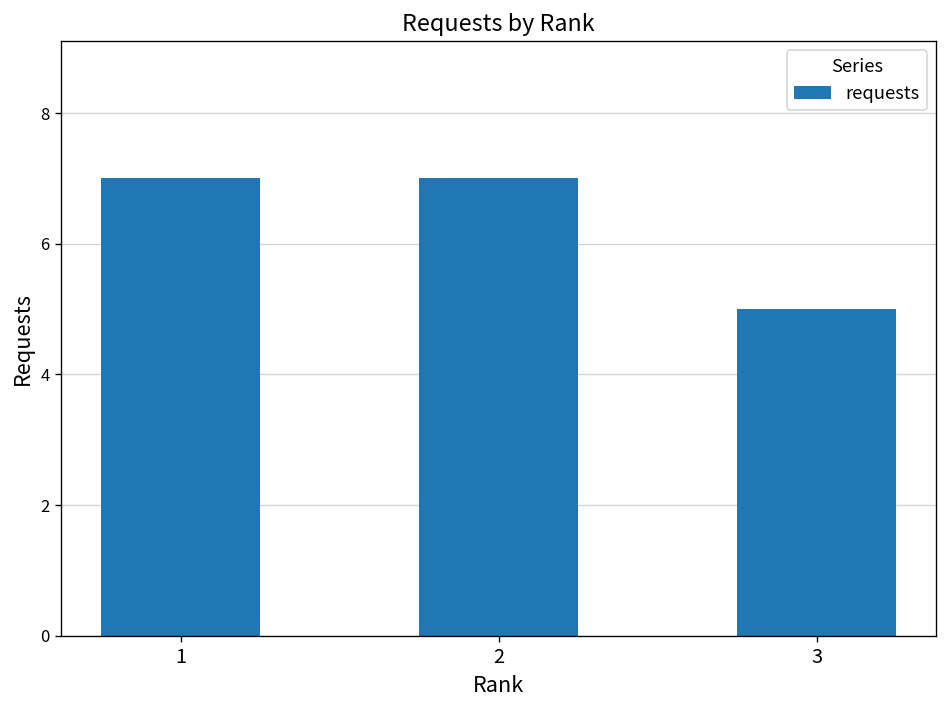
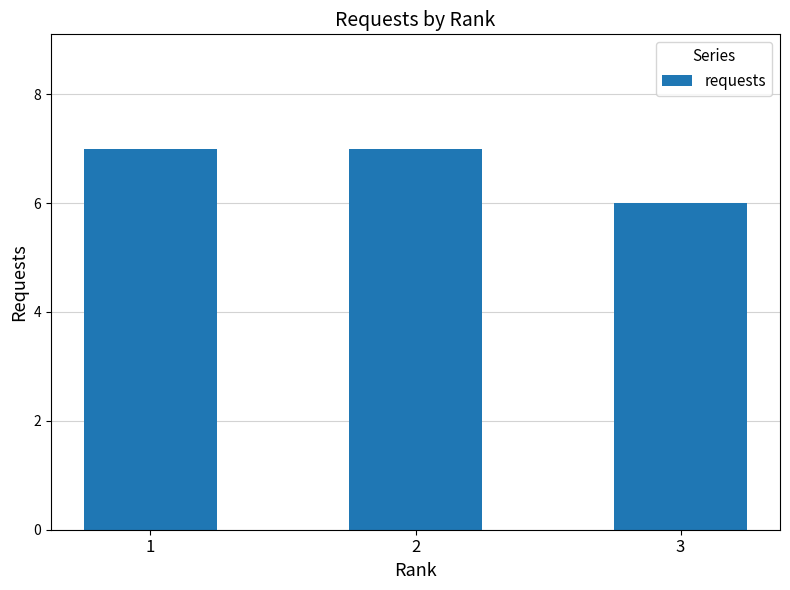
  {
    "1": 7,
    "2": 7,
-   "3": 5
+   "3": 6
  }
